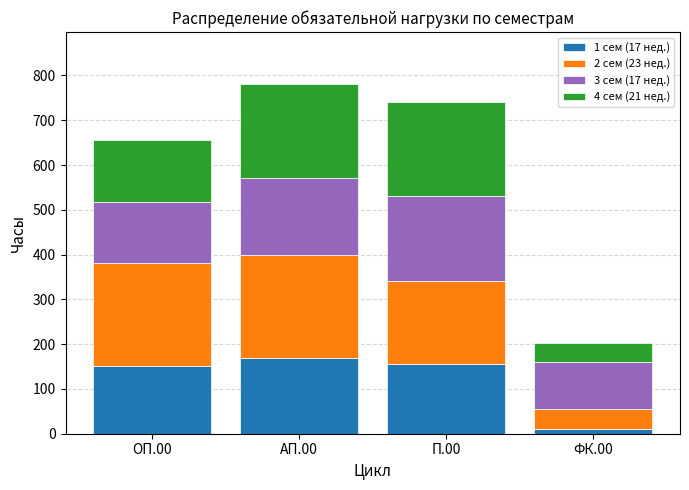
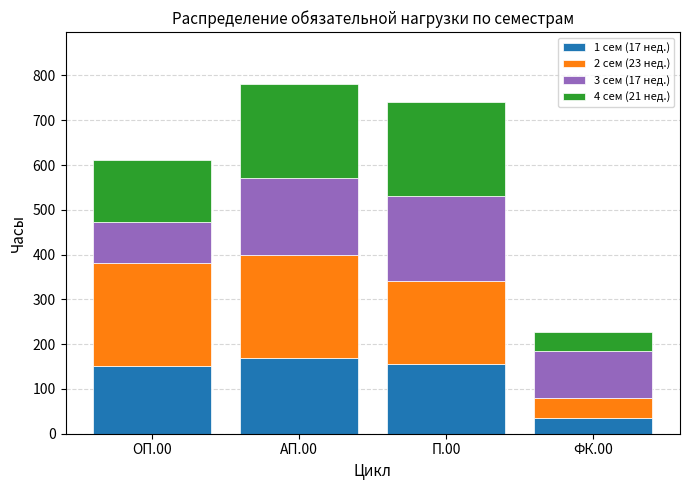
  {
    "1 сем (17 нед.)": {
      "ОП.00": 150,
      "АП.00": 170,
      "П.00": 160,
-     "ФК.00": 10
+     "ФК.00": 30
    },
    "2 сем (23 нед.)": {
      "ОП.00": 230,
      "АП.00": 230,
      "П.00": 180,
      "ФК.00": 50
    },
    "3 сем (17 нед.)": {
-     "ОП.00": 140,
+     "ОП.00": 90,
      "АП.00": 170,
      "П.00": 190,
      "ФК.00": 110
    },
    "4 сем (21 нед.)": {
      "ОП.00": 140,
      "АП.00": 210,
      "П.00": 210,
      "ФК.00": 40
    }
  }
